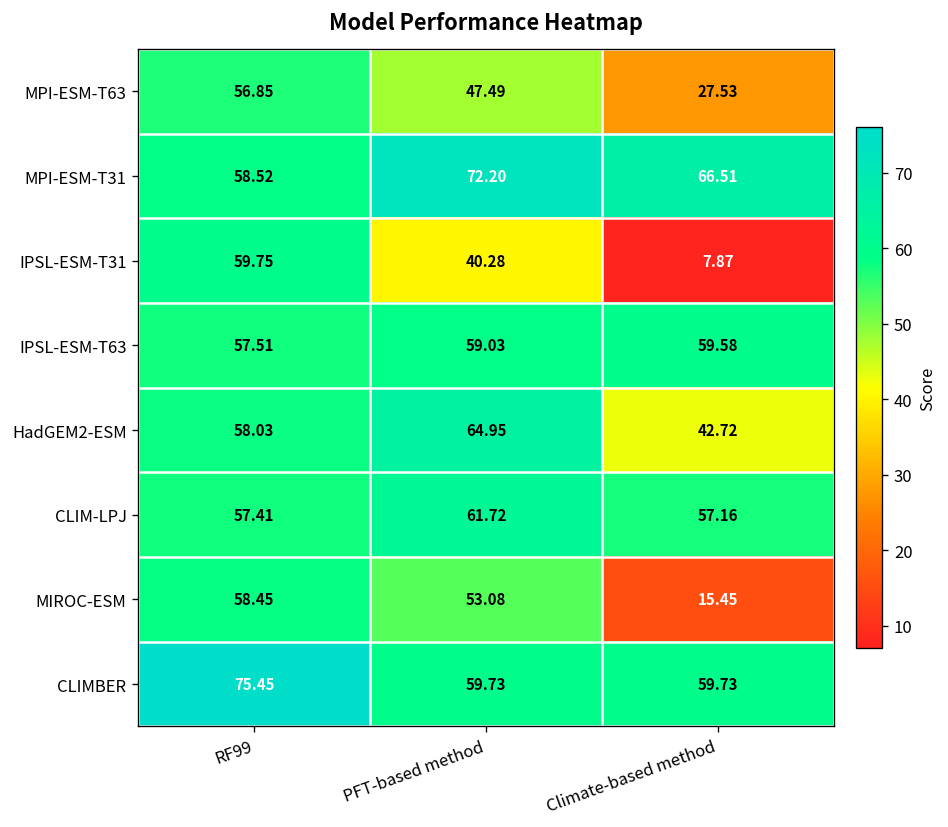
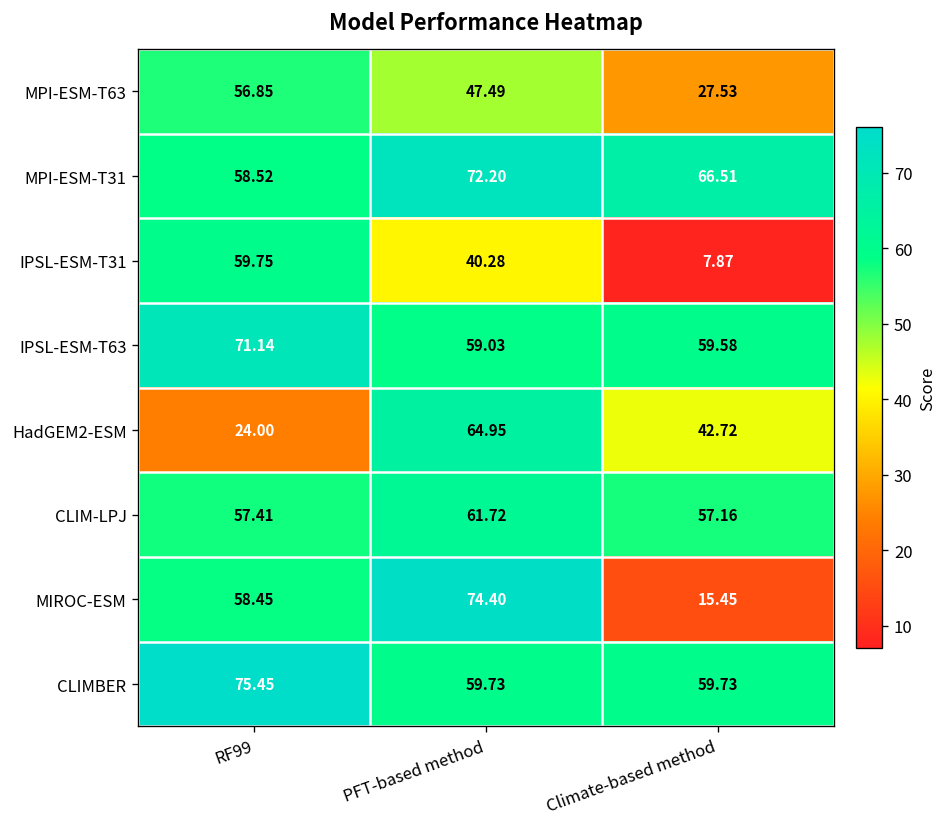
  {
    "MPI-ESM-T63": {
      "RF99": 56.85,
      "PFT-based method": 47.49,
      "Climate-based method": 27.53
    },
    "MPI-ESM-T31": {
      "RF99": 58.52,
      "PFT-based method": 72.20,
      "Climate-based method": 66.51
    },
    "IPSL-ESM-T31": {
      "RF99": 59.75,
      "PFT-based method": 40.28,
      "Climate-based method": 7.87
    },
    "IPSL-ESM-T63": {
-     "RF99": 57.51,
+     "RF99": 71.14,
      "PFT-based method": 59.03,
      "Climate-based method": 59.58
    },
    "HadGEM2-ESM": {
-     "RF99": 58.03,
+     "RF99": 24.00,
      "PFT-based method": 64.95,
      "Climate-based method": 42.72
    },
    "CLIM-LPJ": {
      "RF99": 57.41,
      "PFT-based method": 61.72,
      "Climate-based method": 57.16
    },
    "MIROC-ESM": {
      "RF99": 58.45,
-     "PFT-based method": 53.08,
+     "PFT-based method": 74.40,
      "Climate-based method": 15.45
    },
    "CLIMBER": {
      "RF99": 75.45,
      "PFT-based method": 59.73,
      "Climate-based method": 59.73
    }
  }
